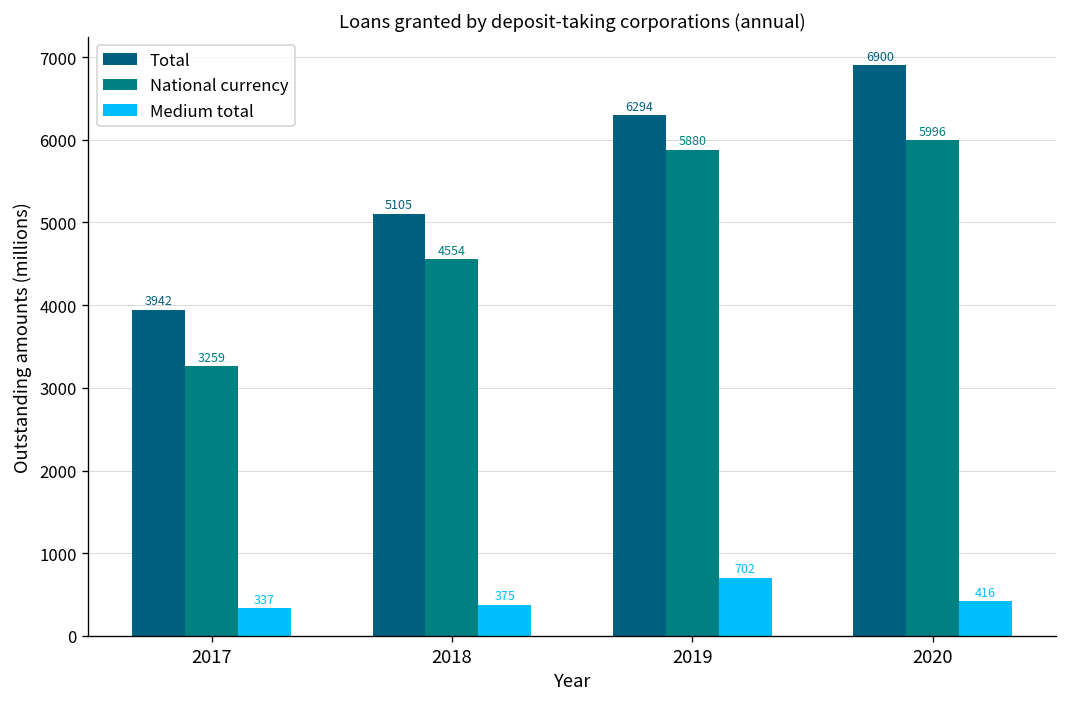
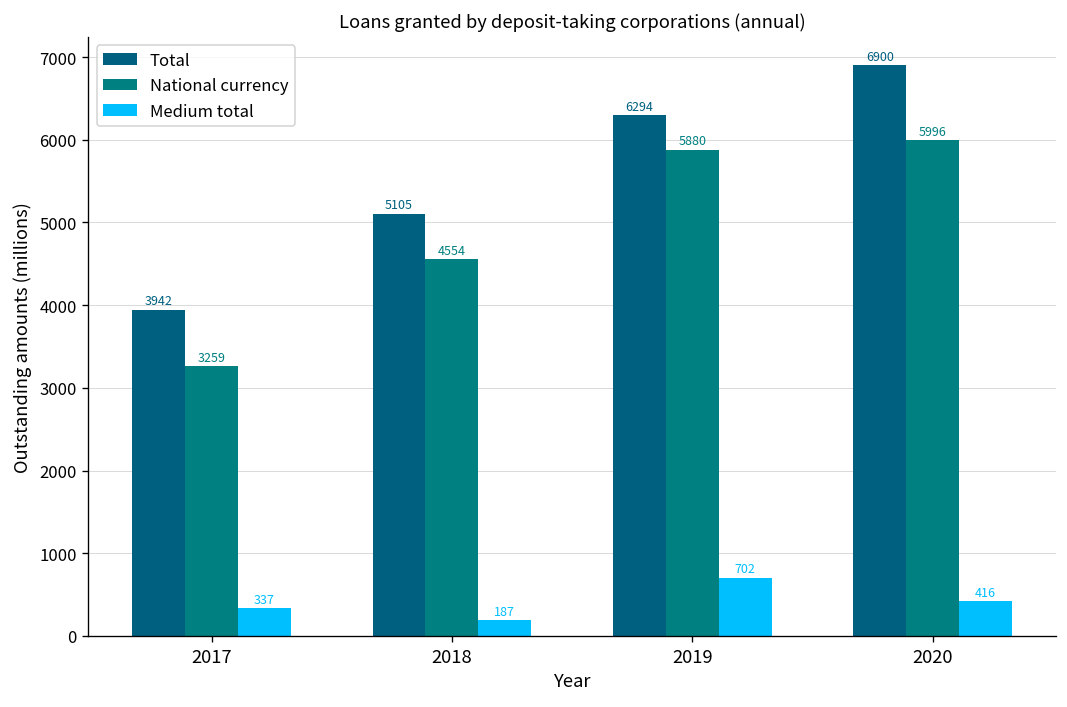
  {
    "Medium total": {
      "2017": 337,
-     "2018": 375,
+     "2018": 187,
      "2019": 702,
      "2020": 416
    }
  }
